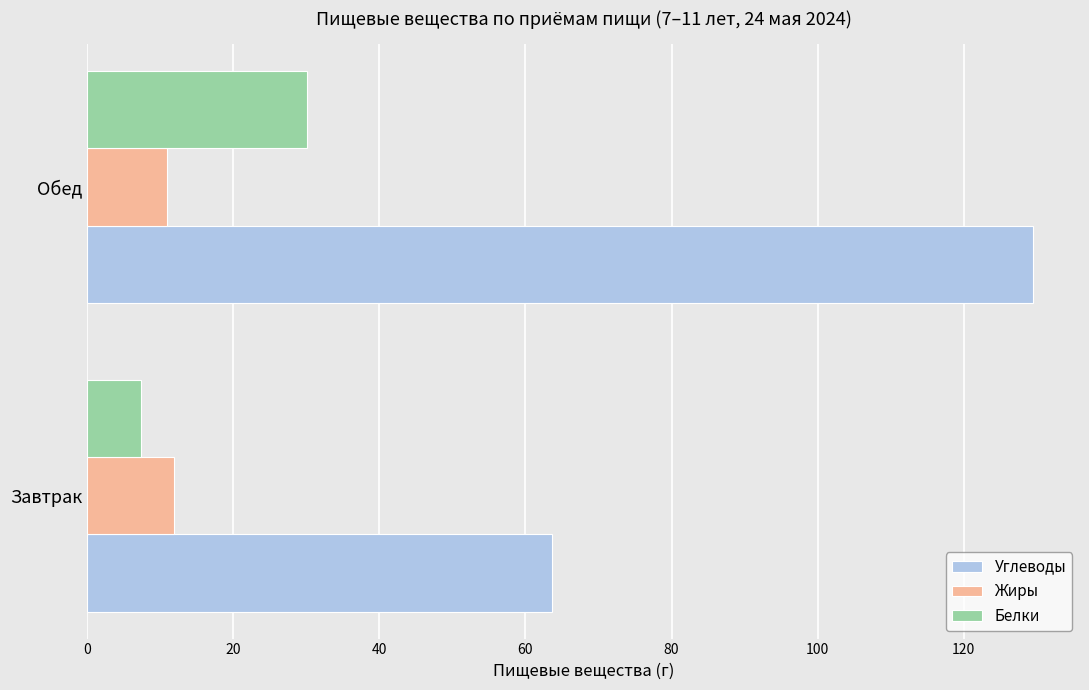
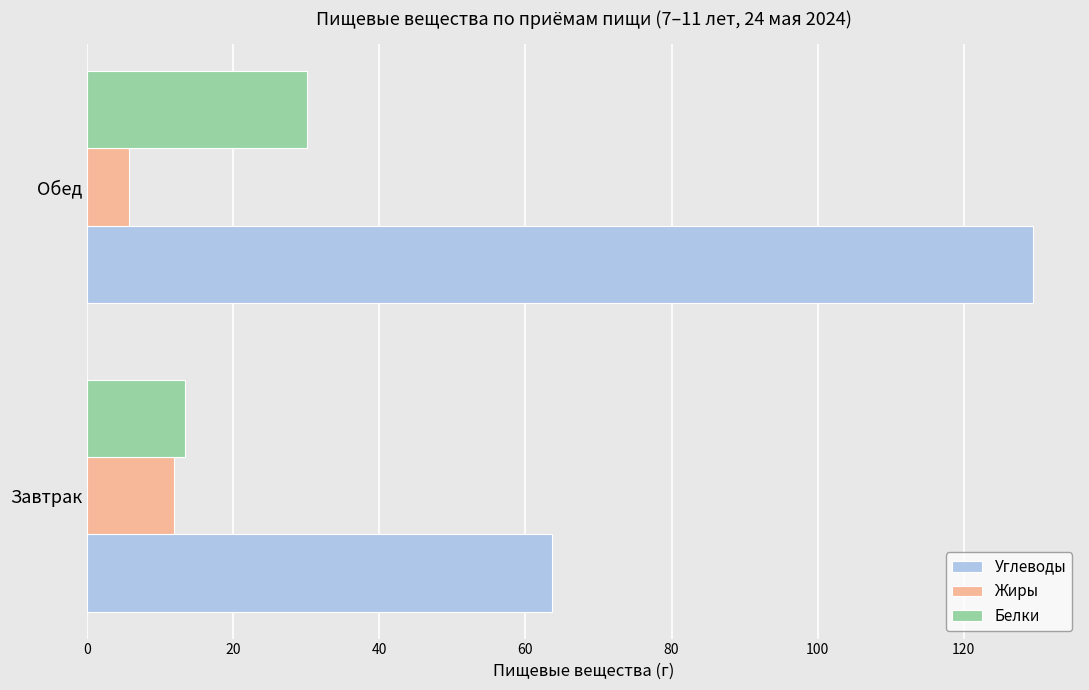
  {
    "Углеводы": {
      "Обед": 129,
      "Завтрак": 64
    },
    "Жиры": {
-     "Обед": 11,
+     "Обед": 6,
      "Завтрак": 12
    },
    "Белки": {
      "Обед": 30,
-     "Завтрак": 7
+     "Завтрак": 13
    }
  }
